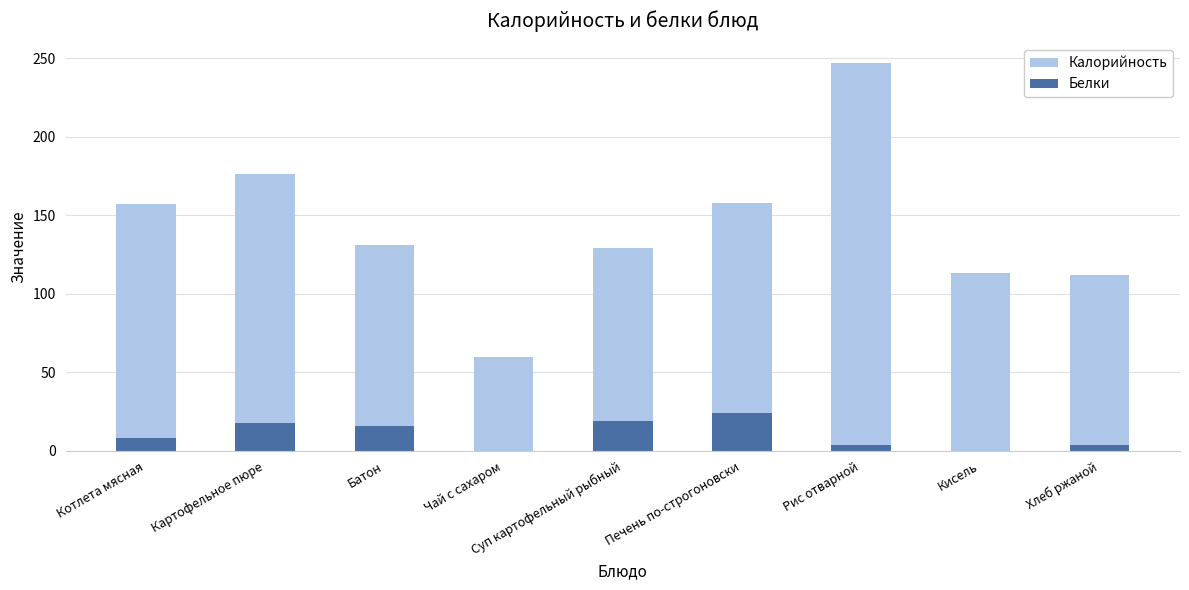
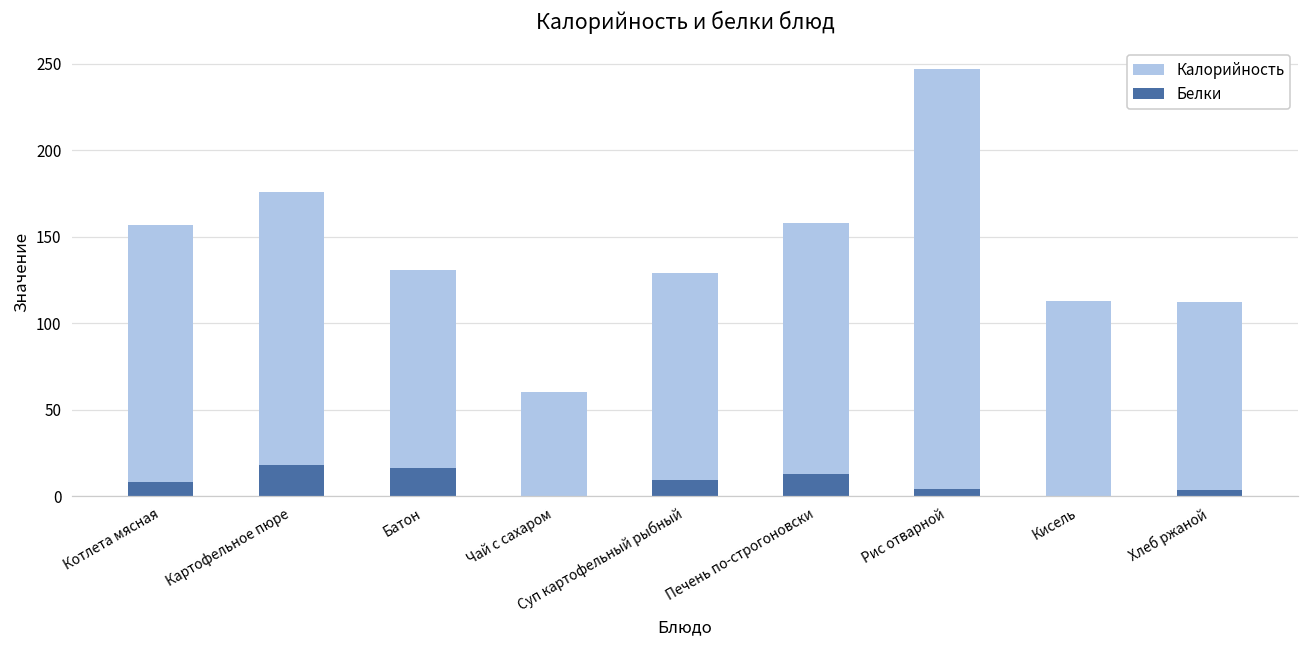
  {
    "Калорийность": {
      "Котлета мясная": 157,
      "Картофельное пюре": 176,
      "Батон": 131,
      "Чай с сахаром": 60,
      "Суп картофельный рыбный": 129,
      "Печень по-строгоновски": 158,
      "Рис отварной": 247,
      "Кисель": 113,
      "Хлеб ржаной": 112
    },
    "Белки": {
-     "Суп картофельный рыбный": 19,
-     "Печень по-строгоновски": 24,
+     "Суп картофельный рыбный": 9,
+     "Печень по-строгоновски": 13,
      "Кисель": 0
    }
  }
